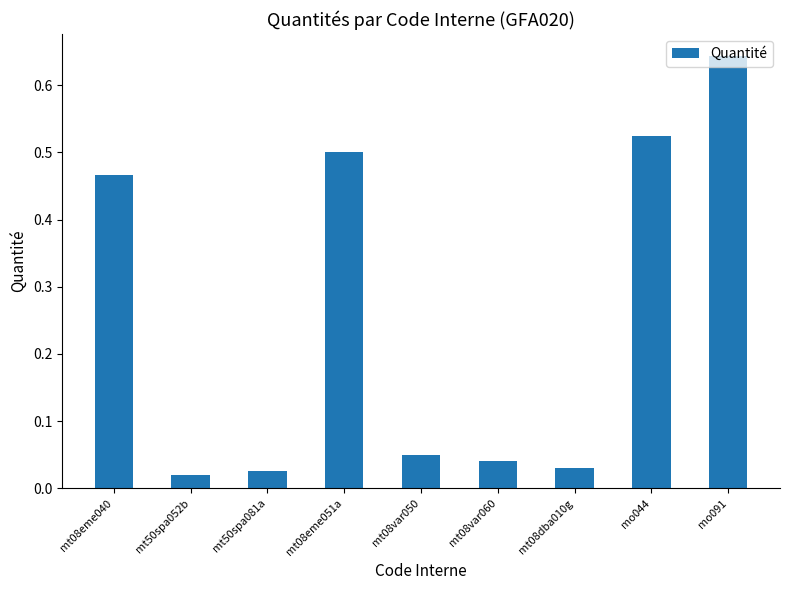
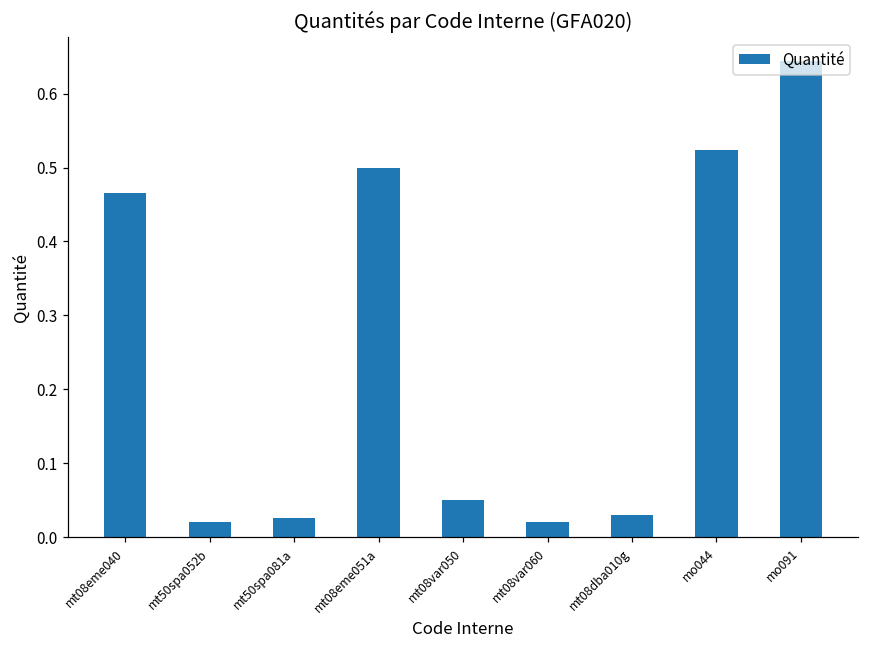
  {
    "mt08eme040": 0.47,
    "mt50spa052b": 0.02,
    "mt50spa081a": 0.03,
    "mt08eme051a": 0.50,
    "mt08var050": 0.05,
-   "mt08var060": 0.04,
+   "mt08var060": 0.02,
    "mt08dba010g": 0.03,
    "mo044": 0.52
  }
